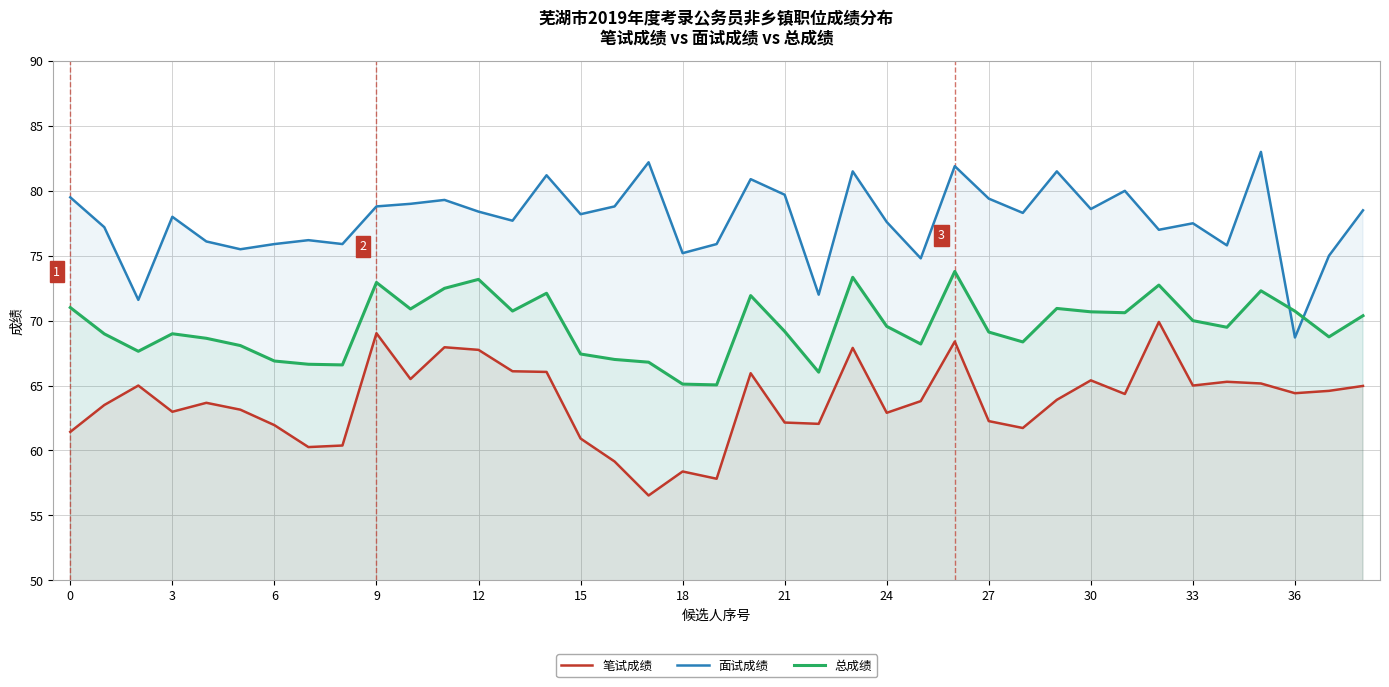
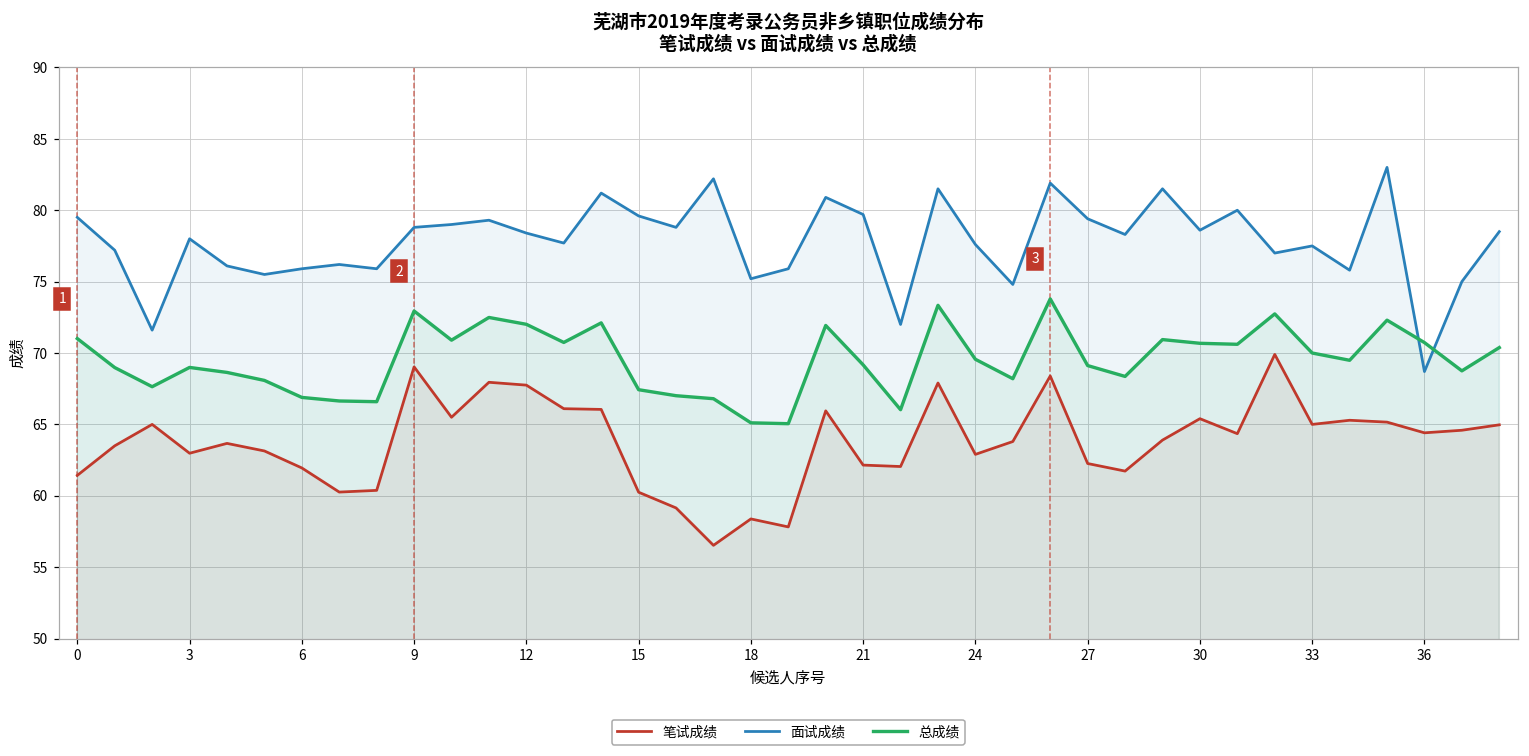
  {
    "笔试成绩": {
      "0": 61.4,
      "3": 63.0,
      "6": 62.0,
      "9": 69.0,
      "12": 67.8,
-     "15": 60.9,
+     "15": 60.3,
      "18": 58.4,
      "21": 62.2,
      "24": 62.9,
      "27": 62.3,
      "30": 65.4,
      "33": 65.0,
      "36": 64.4
    },
    "面试成绩": {
      "0": 79.5,
      "3": 78.0,
      "6": 75.9,
      "9": 78.8,
      "12": 78.4,
-     "15": 78.2,
+     "15": 79.6,
      "18": 75.2,
      "21": 79.7,
      "24": 77.6,
      "27": 79.4,
      "30": 78.6,
      "33": 77.5,
      "36": 68.7
    },
    "总成绩": {
      "0": 71.0,
      "3": 69.0,
      "6": 66.9,
      "9": 72.9,
-     "12": 73.2,
+     "12": 72.0,
      "15": 67.4,
      "18": 65.1,
      "21": 69.2,
      "24": 69.6,
      "27": 69.1,
      "30": 70.7,
      "33": 70.0,
      "36": 70.7
    }
  }
